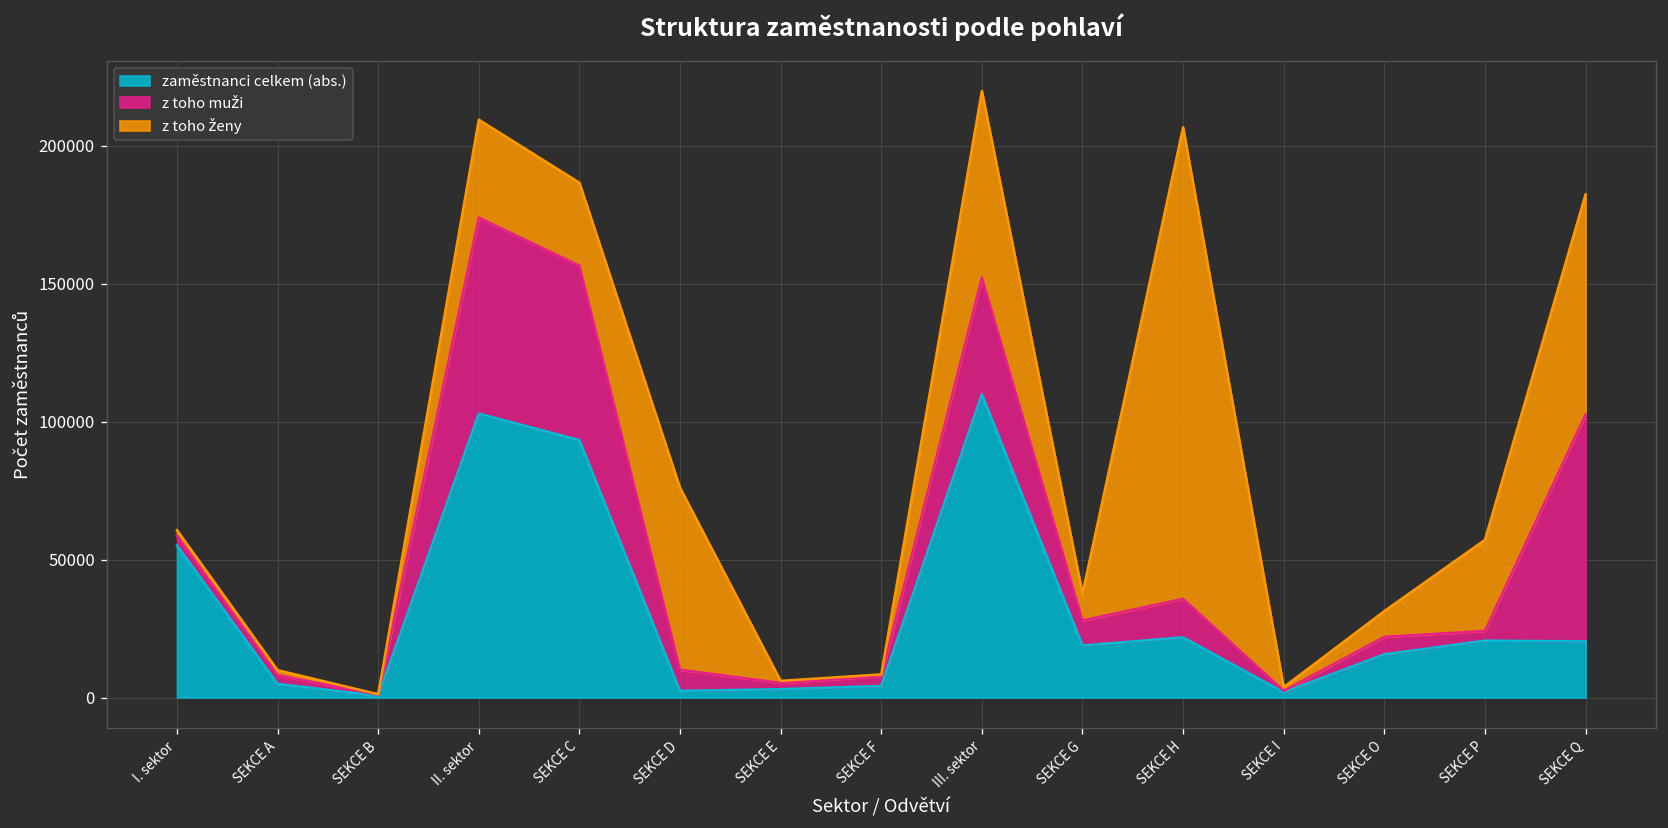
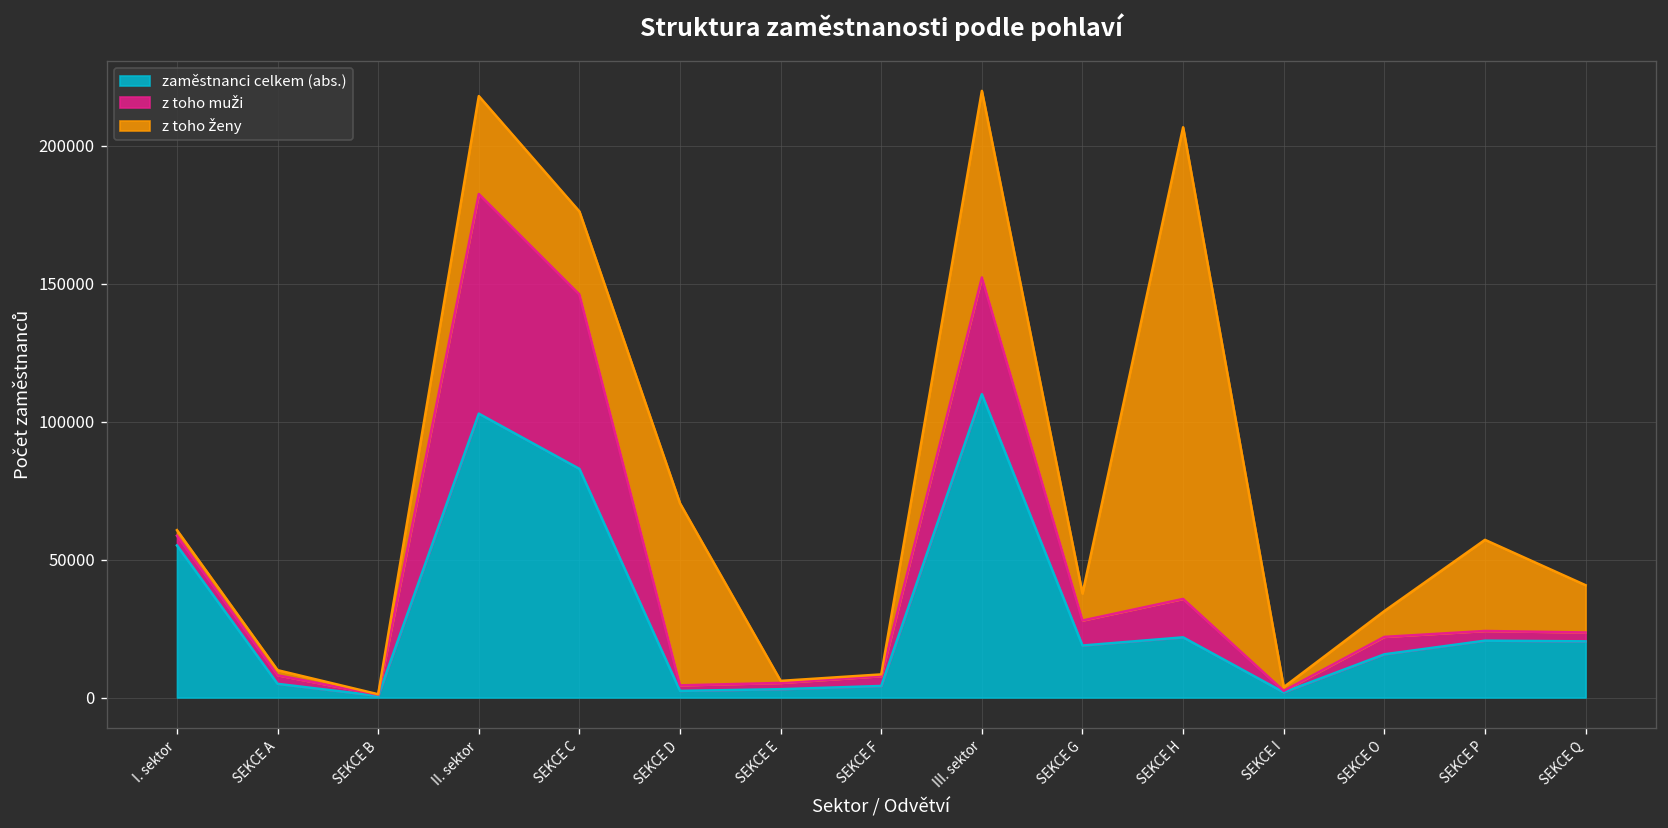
  {
    "zaměstnanci celkem (abs.)": {
      "I. sektor": 55000,
      "SEKCE A": 5000,
      "II. sektor": 103000,
-     "SEKCE C": 93000,
+     "SEKCE C": 83000,
      "SEKCE D": 2000,
      "SEKCE E": 3000,
      "SEKCE F": 4000,
      "III. sektor": 110000,
      "SEKCE G": 19000,
      "SEKCE H": 22000,
      "SEKCE O": 16000,
      "SEKCE P": 21000,
      "SEKCE Q": 20000
    },
    "z toho muži": {
      "I. sektor": 4000,
      "SEKCE A": 3000,
-     "II. sektor": 71000,
+     "II. sektor": 80000,
      "SEKCE C": 63000,
-     "SEKCE D": 8000,
+     "SEKCE D": 2000,
      "III. sektor": 42000,
      "SEKCE G": 9000,
      "SEKCE H": 14000,
      "SEKCE O": 6000,
      "SEKCE P": 4000,
-     "SEKCE Q": 82000
+     "SEKCE Q": 3000
    },
    "z toho ženy": {
      "I. sektor": 2000,
      "SEKCE A": 2000,
      "II. sektor": 35000,
      "SEKCE C": 30000,
      "SEKCE D": 66000,
      "III. sektor": 68000,
      "SEKCE G": 10000,
      "SEKCE H": 171000,
      "SEKCE I": 1000,
      "SEKCE O": 9000,
      "SEKCE P": 33000,
-     "SEKCE Q": 80000
+     "SEKCE Q": 17000
    }
  }
